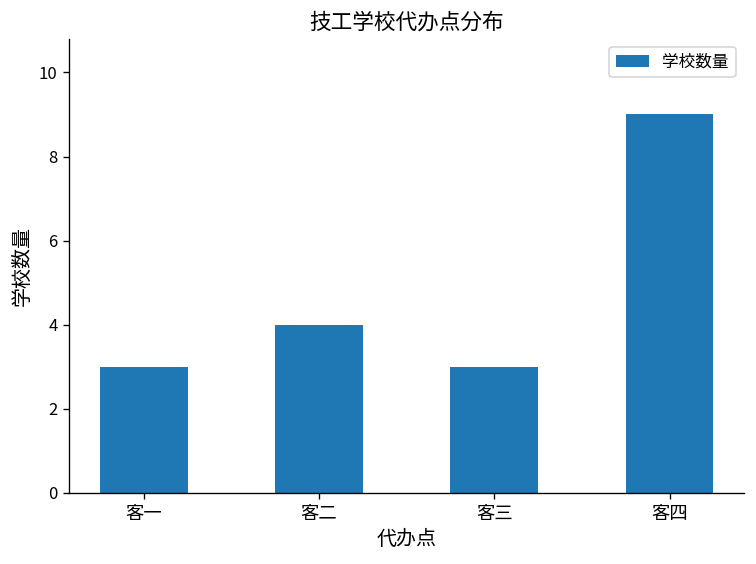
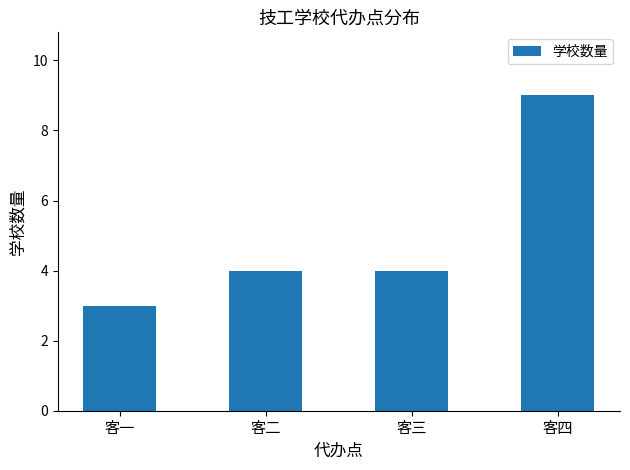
  {
    "客一": 3,
    "客二": 4,
-   "客三": 3,
+   "客三": 4,
    "客四": 9
  }
